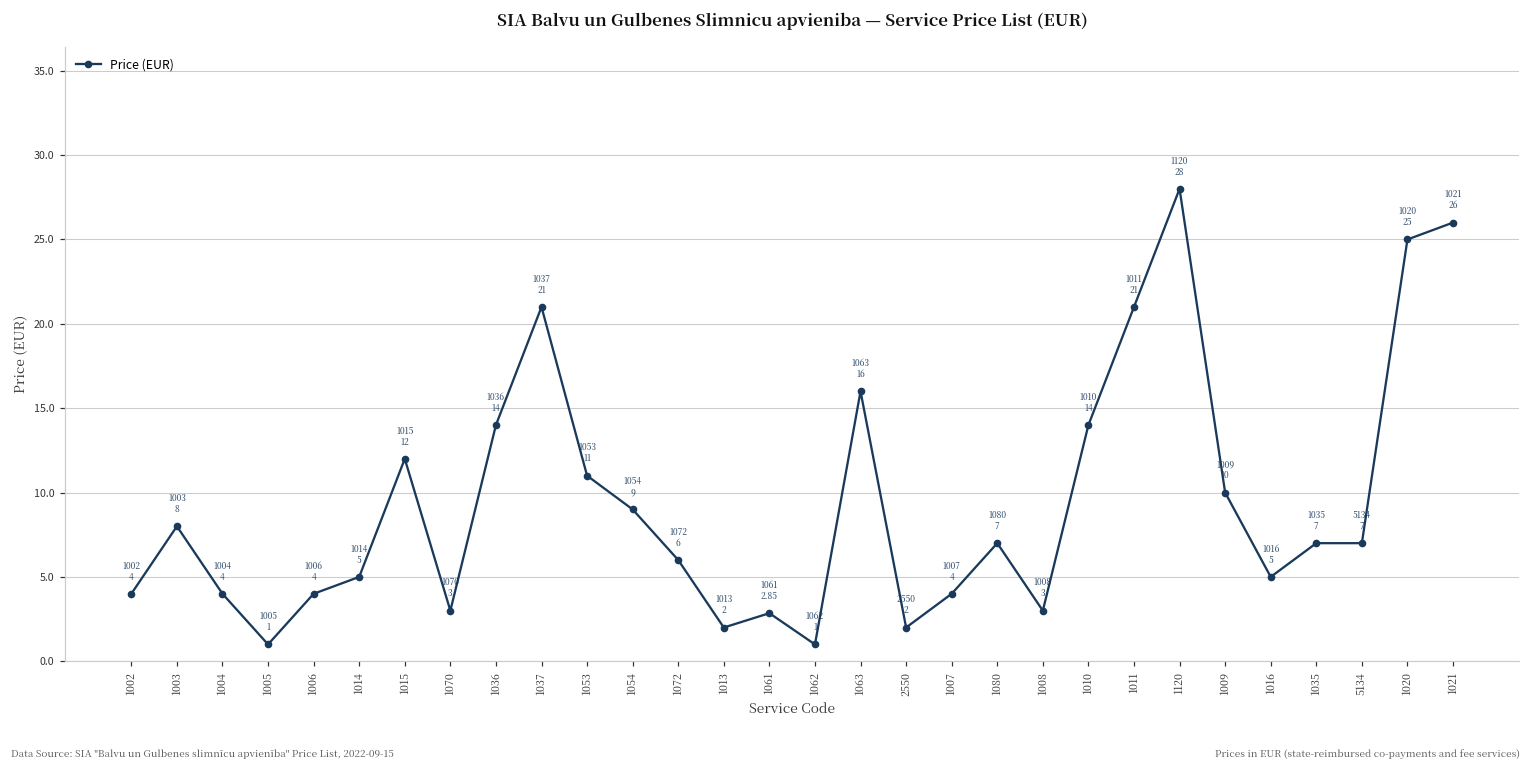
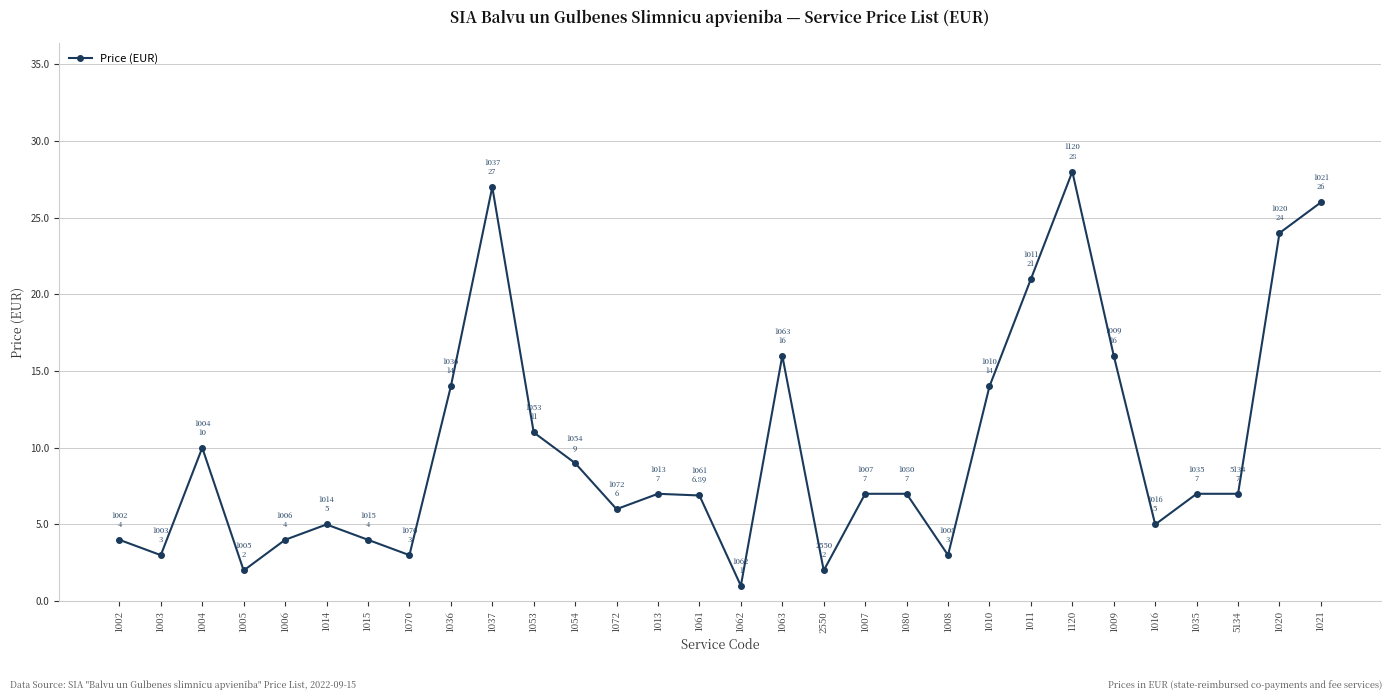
  {
    "1002": 4,
-   "1003": 8,
-   "1004": 4,
-   "1005": 1,
+   "1003": 3,
+   "1004": 10,
+   "1005": 2,
    "1006": 4,
    "1014": 5,
-   "1015": 12,
+   "1015": 4,
    "1070": 3,
    "1036": 14,
-   "1037": 21,
+   "1037": 27,
    "1053": 11,
    "1054": 9,
    "1072": 6,
-   "1013": 2,
-   "1061": 2.85,
+   "1013": 7,
+   "1061": 6.89,
    "1062": 1,
    "1063": 16,
    "2550": 2,
-   "1007": 4,
+   "1007": 7,
    "1080": 7,
    "1008": 3,
    "1010": 14,
    "1011": 21,
    "1120": 28,
-   "1009": 10,
+   "1009": 16,
    "1016": 5,
    "1035": 7,
    "5134": 7,
-   "1020": 25,
+   "1020": 24,
    "1021": 26
  }
